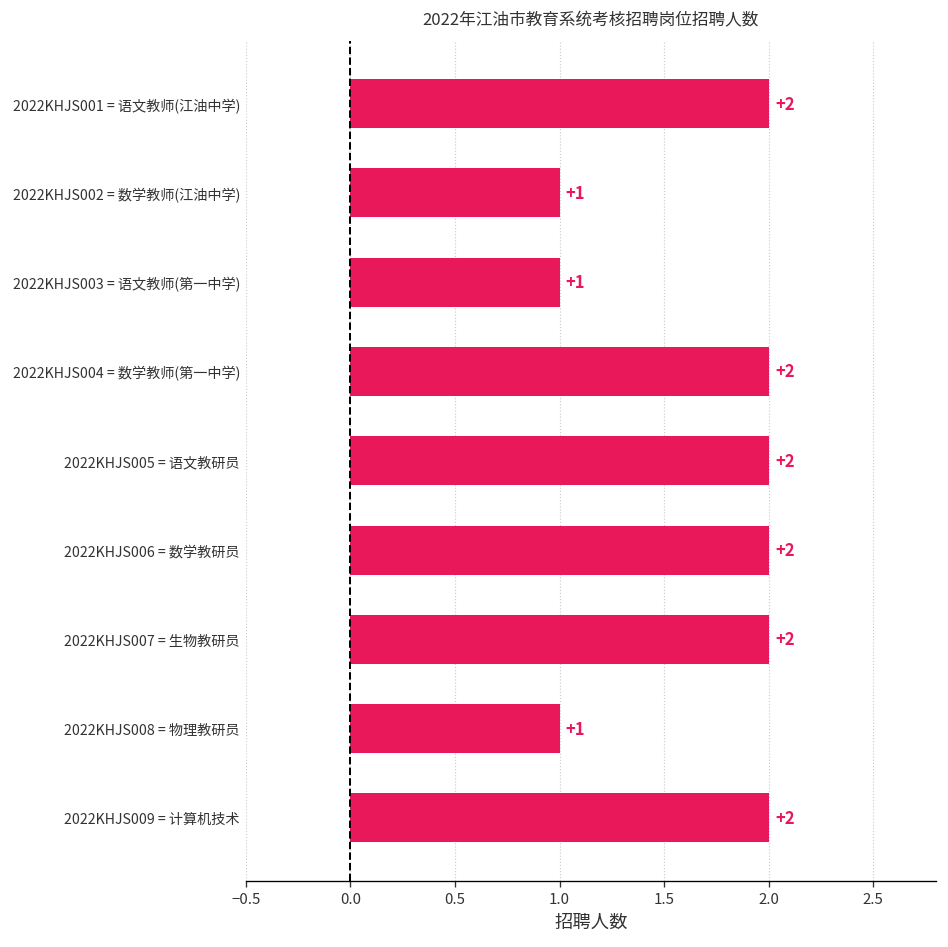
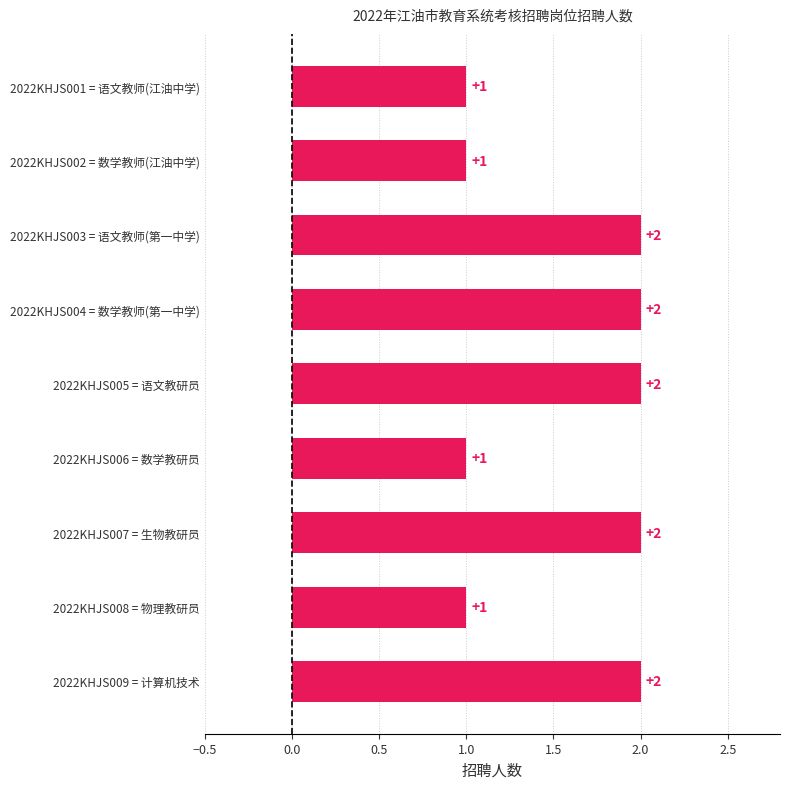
  {
-   "2022KHJS001 = 语文教师(江油中学)": "+2",
+   "2022KHJS001 = 语文教师(江油中学)": "+1",
    "2022KHJS002 = 数学教师(江油中学)": "+1",
-   "2022KHJS003 = 语文教师(第一中学)": "+1",
+   "2022KHJS003 = 语文教师(第一中学)": "+2",
    "2022KHJS004 = 数学教师(第一中学)": "+2",
    "2022KHJS005 = 语文教研员": "+2",
-   "2022KHJS006 = 数学教研员": "+2",
+   "2022KHJS006 = 数学教研员": "+1",
    "2022KHJS007 = 生物教研员": "+2",
    "2022KHJS008 = 物理教研员": "+1",
    "2022KHJS009 = 计算机技术": "+2"
  }
